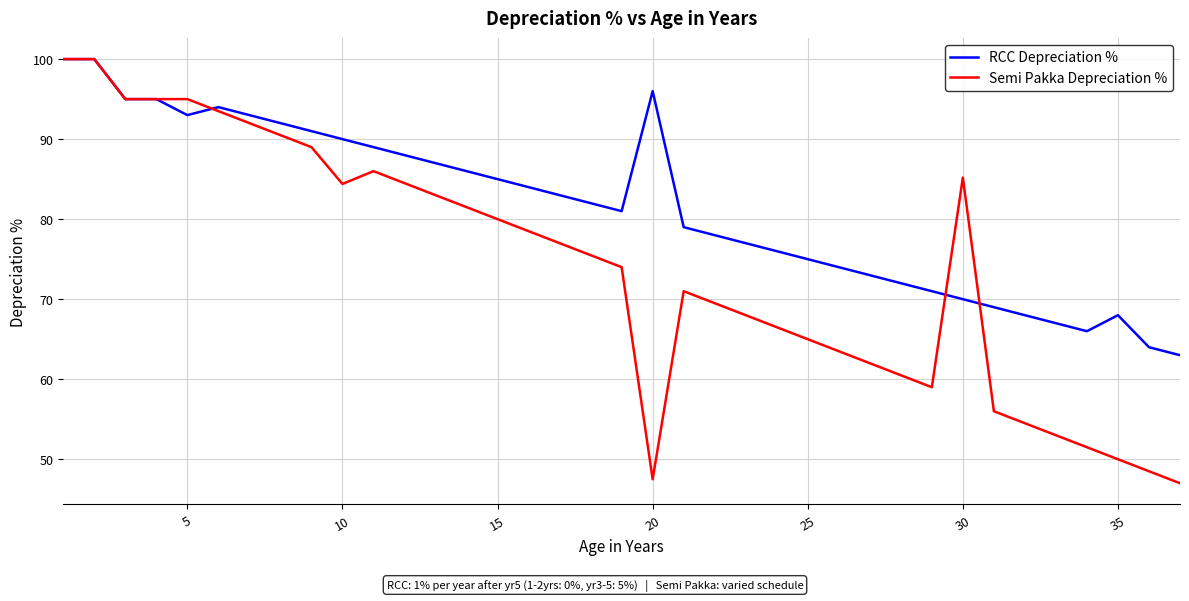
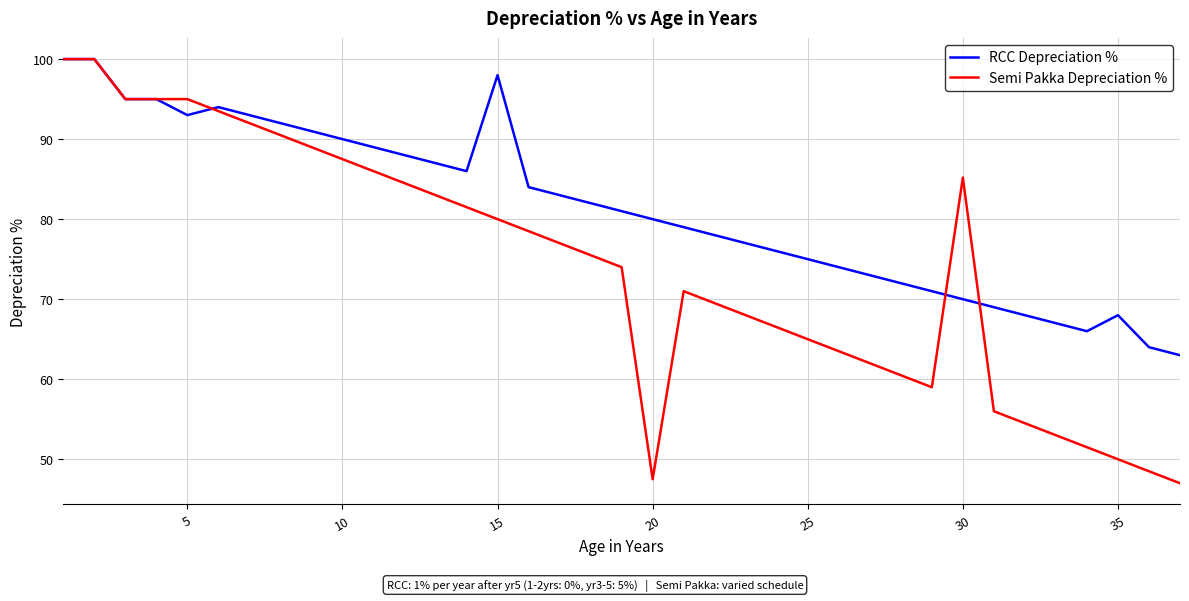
  {
    "RCC Depreciation %": {
      "5": 93,
      "10": 90,
-     "15": 85,
-     "20": 96,
+     "15": 98,
+     "20": 80,
      "25": 75,
      "30": 70,
      "35": 68
    },
    "Semi Pakka Depreciation %": {
      "5": 95,
-     "10": 84,
+     "10": 88,
      "15": 80,
      "20": 48,
      "25": 65,
      "30": 85,
      "35": 50
    }
  }
